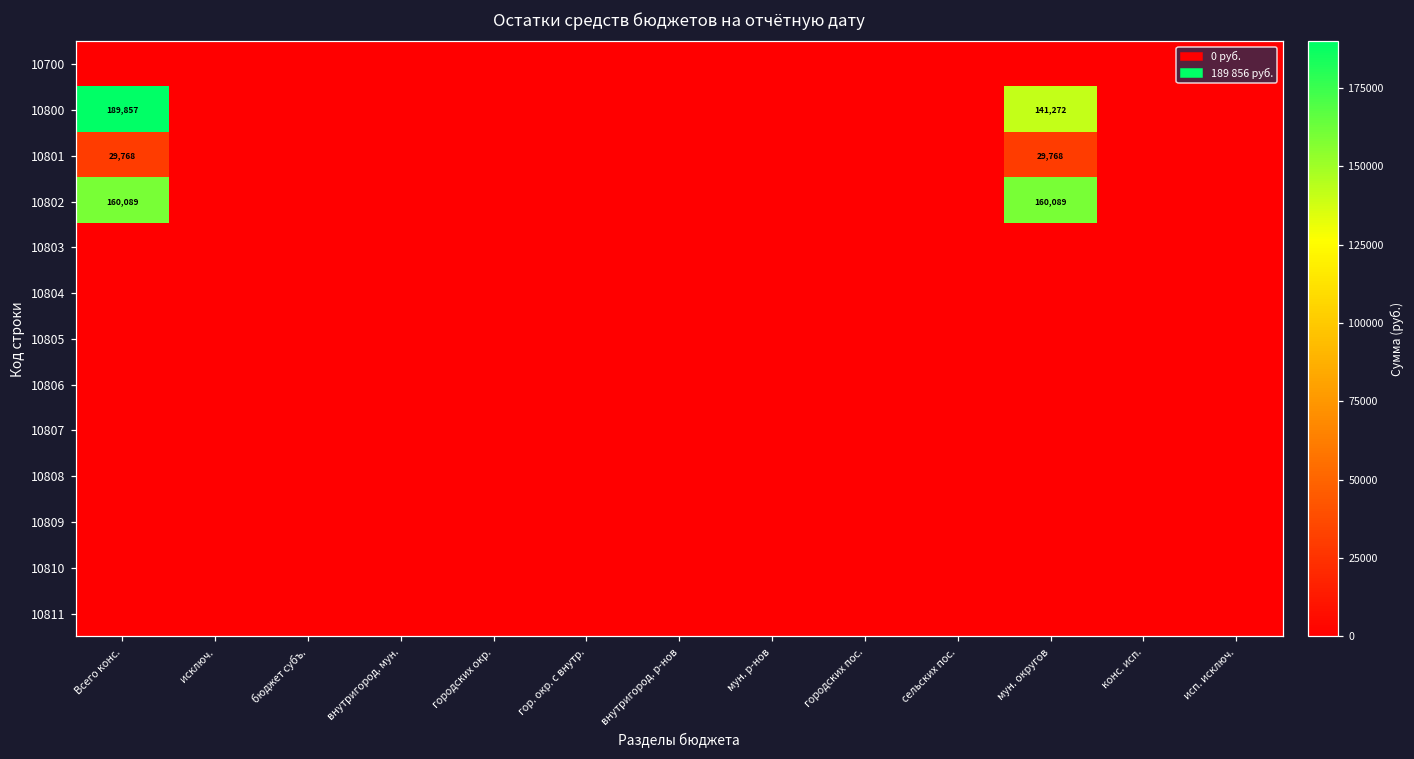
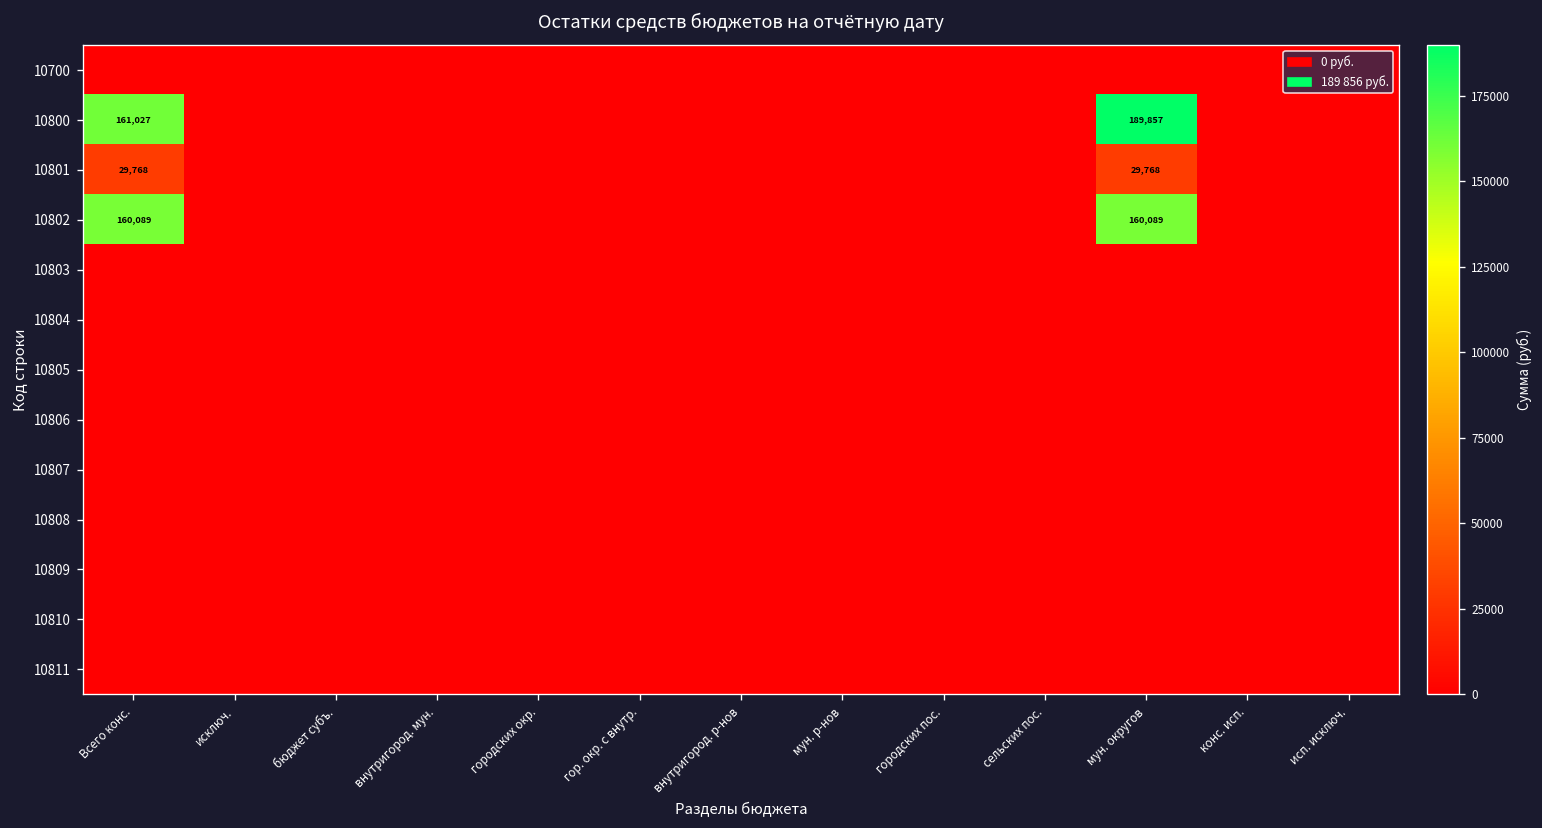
  {
    "10800": {
-     "Всего конс.": "189,857",
-     "мун. округов": "141,272"
+     "Всего конс.": "161,027",
+     "мун. округов": "189,857"
    },
    "10801": {
      "Всего конс.": "29,768",
      "мун. округов": "29,768"
    },
    "10802": {
      "Всего конс.": "160,089",
      "мун. округов": "160,089"
    }
  }
